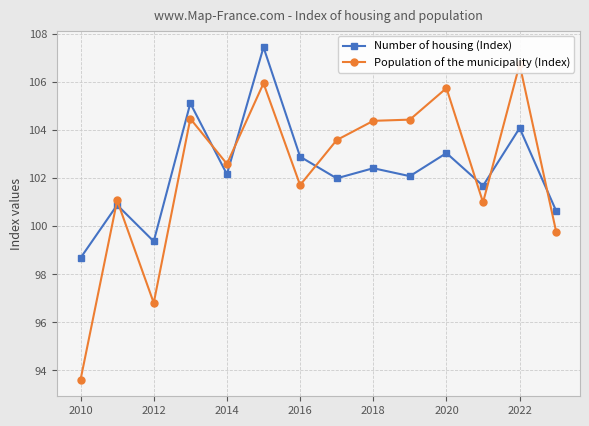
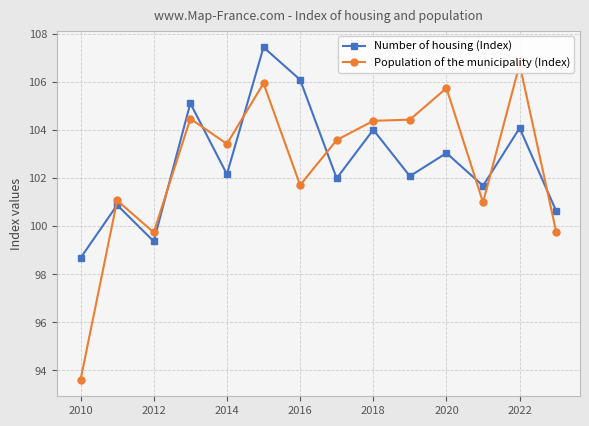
  {
    "Number of housing (Index)": {
      "2010": 98.7,
      "2012": 99.4,
      "2014": 102.2,
-     "2016": 102.9,
-     "2018": 102.4,
+     "2016": 106.1,
+     "2018": 104.0,
      "2020": 103.0,
      "2022": 104.1
    },
    "Population of the municipality (Index)": {
      "2010": 93.6,
-     "2012": 96.8,
-     "2014": 102.6,
+     "2012": 99.7,
+     "2014": 103.4,
      "2016": 101.7,
      "2018": 104.4,
      "2020": 105.7
    }
  }
